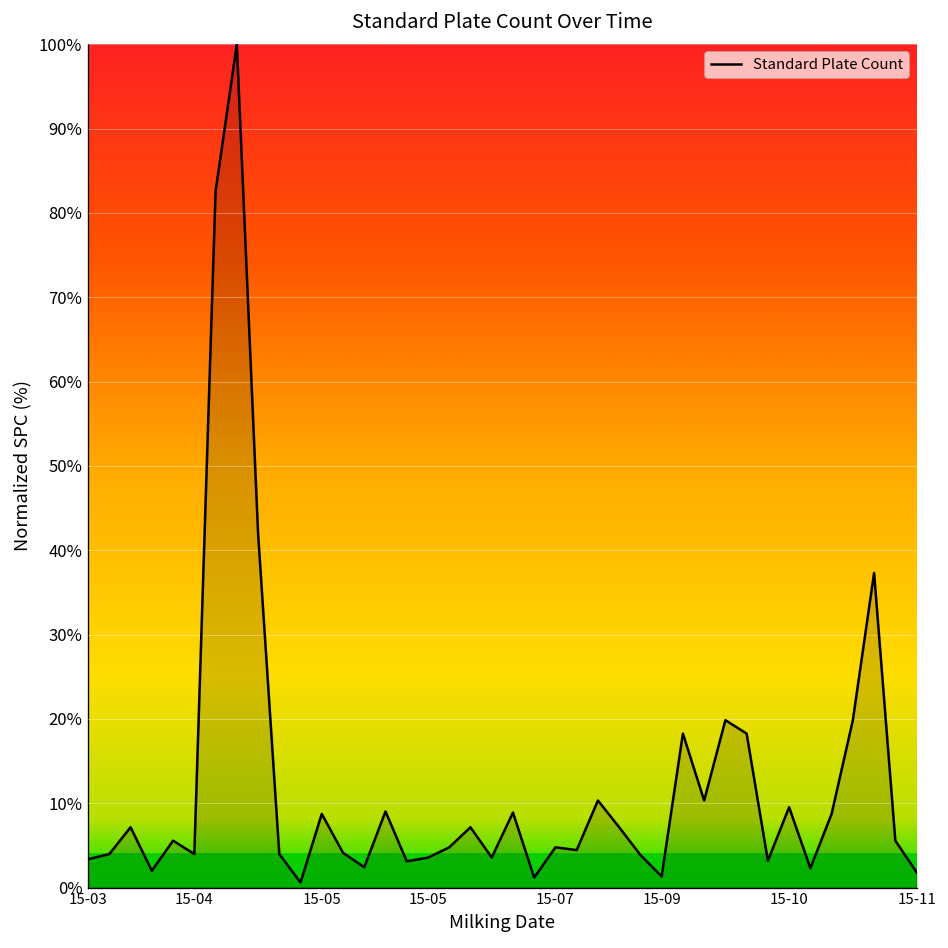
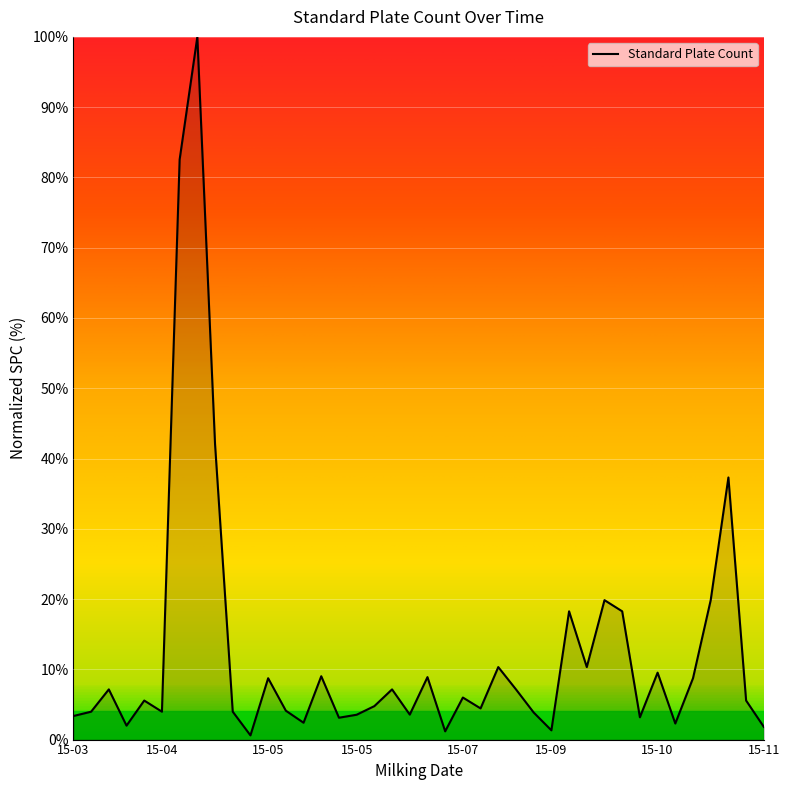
  {
-   "15-07": "5%",
+   "15-07": "6%",
    "15-10": "10%"
  }
